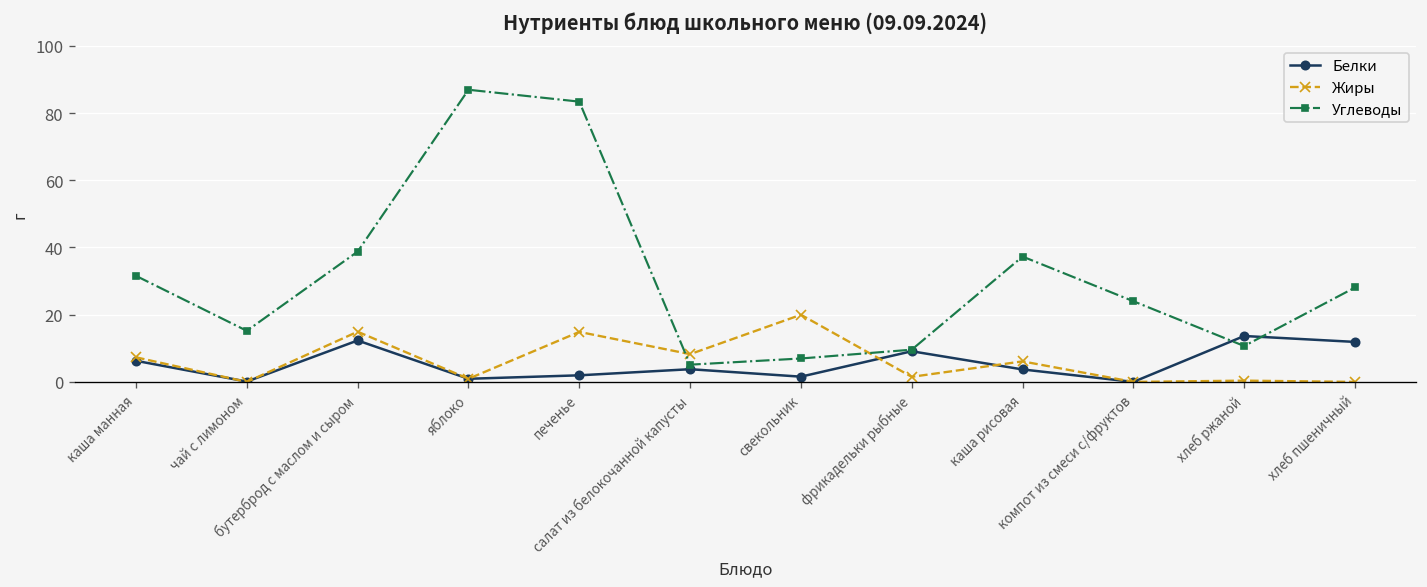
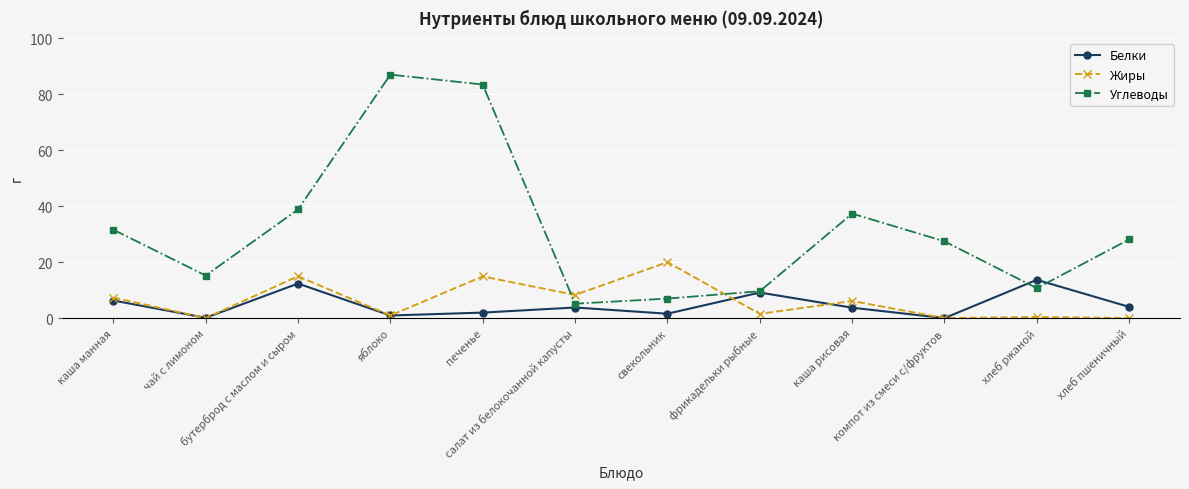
  {
    "Белки": {
      "каша манная": 6,
      "бутерброд с маслом и сыром": 12,
      "печенье": 2,
      "салат из белокочанной капусты": 4,
      "свекольник": 2,
      "каша рисовая": 4,
      "хлеб ржаной": 14,
-     "хлеб пшеничный": 12
+     "хлеб пшеничный": 4
    },
    "Жиры": {
      "каша манная": 7,
      "бутерброд с маслом и сыром": 15,
      "печенье": 15,
      "салат из белокочанной капусты": 8,
      "свекольник": 20,
      "фрикадельки рыбные": 2,
      "каша рисовая": 6,
      "хлеб ржаной": 0,
      "хлеб пшеничный": 0
    },
    "Углеводы": {
      "каша манная": 32,
      "чай с лимоном": 15,
      "бутерброд с маслом и сыром": 39,
      "яблоко": 87,
      "печенье": 83,
      "салат из белокочанной капусты": 5,
      "свекольник": 7,
      "каша рисовая": 37,
-     "компот из смеси с/фруктов": 24,
+     "компот из смеси с/фруктов": 27,
      "хлеб ржаной": 11,
      "хлеб пшеничный": 28
    }
  }
